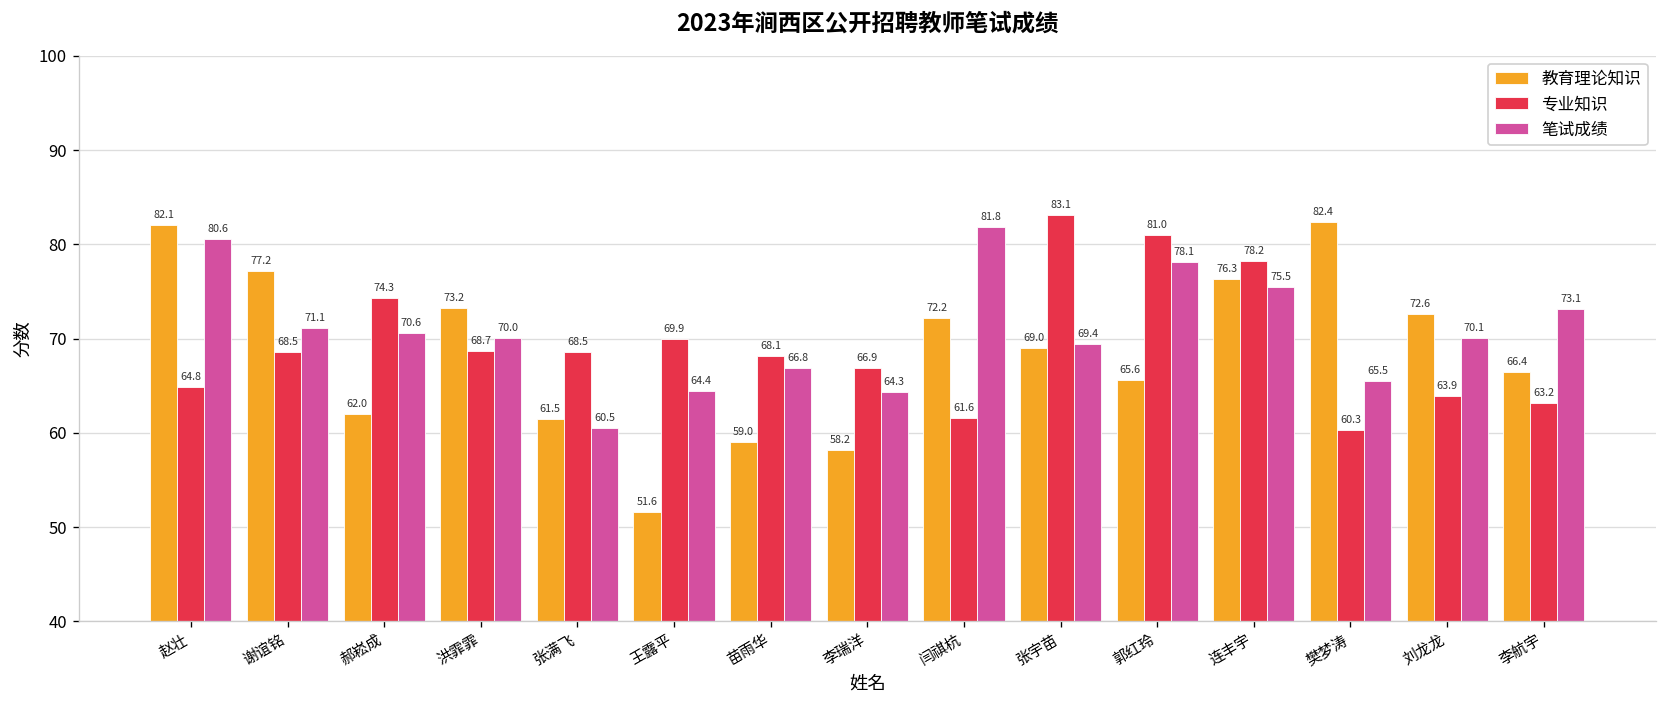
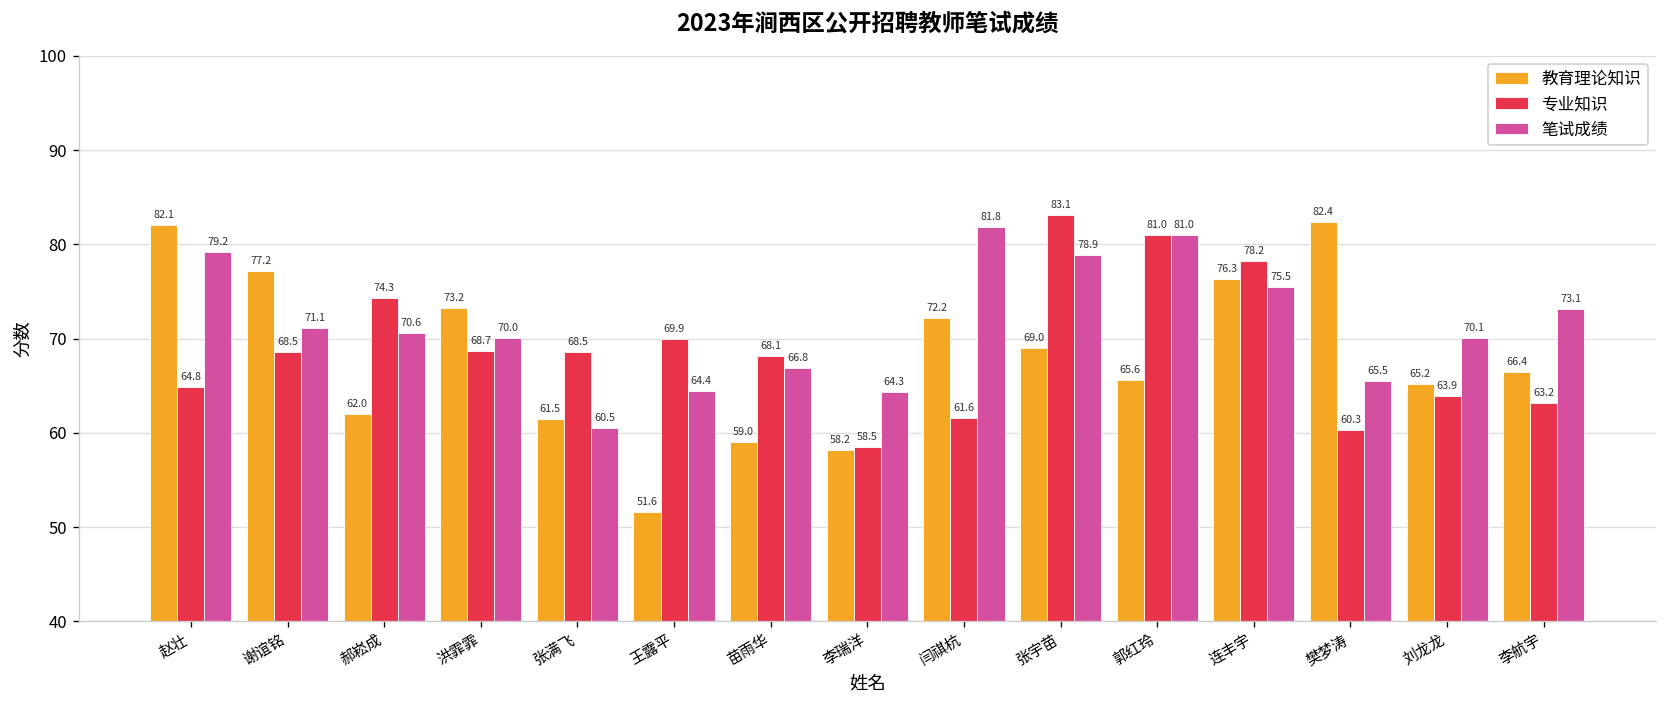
  {
    "教育理论知识": {
      "赵壮": 82.1,
      "谢谊铭": 77.2,
      "郝崧成": 62.0,
      "洪霏霏": 73.2,
      "张满飞": 61.5,
      "王露平": 51.6,
      "苗雨华": 59.0,
      "李瑞洋": 58.2,
      "闫祺杭": 72.2,
      "张宇苗": 69.0,
      "郭红玲": 65.6,
      "连丰宇": 76.3,
      "樊梦涛": 82.4,
-     "刘龙龙": 72.6,
+     "刘龙龙": 65.2,
      "李航宇": 66.4
    },
    "专业知识": {
      "赵壮": 64.8,
      "谢谊铭": 68.5,
      "郝崧成": 74.3,
      "洪霏霏": 68.7,
      "张满飞": 68.5,
      "王露平": 69.9,
      "苗雨华": 68.1,
-     "李瑞洋": 66.9,
+     "李瑞洋": 58.5,
      "闫祺杭": 61.6,
      "张宇苗": 83.1,
      "郭红玲": 81.0,
      "连丰宇": 78.2,
      "樊梦涛": 60.3,
      "刘龙龙": 63.9,
      "李航宇": 63.2
    },
    "笔试成绩": {
-     "赵壮": 80.6,
+     "赵壮": 79.2,
      "谢谊铭": 71.1,
      "郝崧成": 70.6,
      "洪霏霏": 70.0,
      "张满飞": 60.5,
      "王露平": 64.4,
      "苗雨华": 66.8,
      "李瑞洋": 64.3,
      "闫祺杭": 81.8,
-     "张宇苗": 69.4,
-     "郭红玲": 78.1,
+     "张宇苗": 78.9,
+     "郭红玲": 81.0,
      "连丰宇": 75.5,
      "樊梦涛": 65.5,
      "刘龙龙": 70.1,
      "李航宇": 73.1
    }
  }
